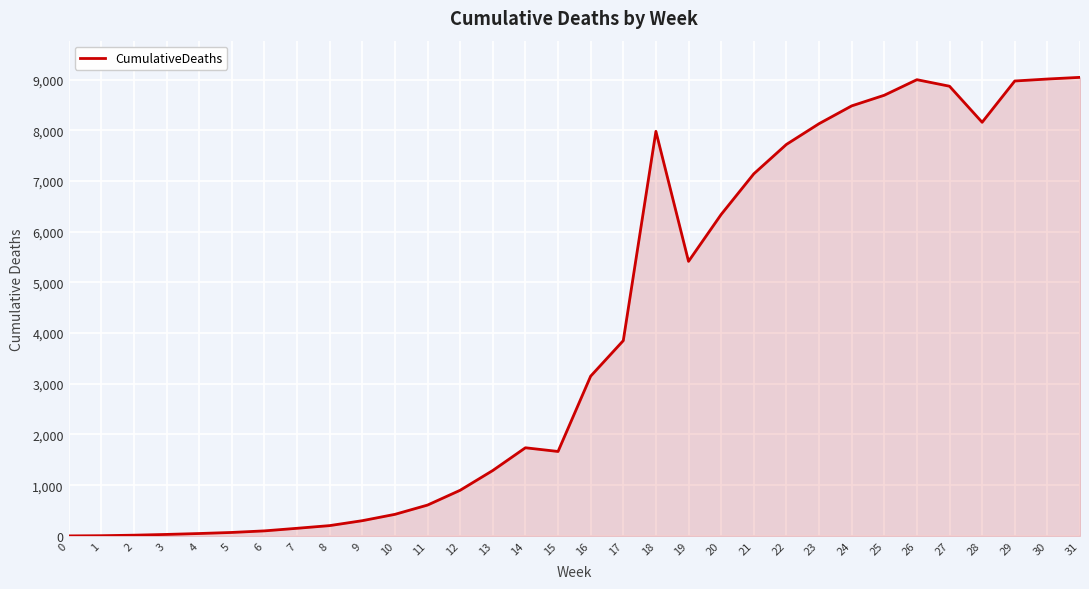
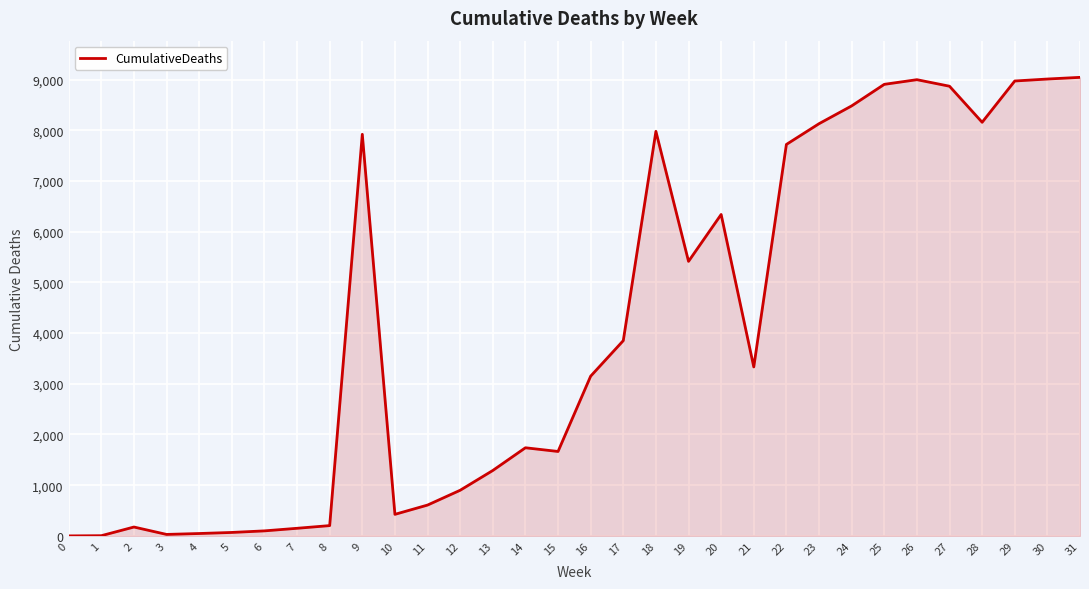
  {
    "0": "0",
    "1": "0",
-   "2": "0",
+   "2": "200",
    "3": "0",
    "4": "0",
    "5": "100",
    "6": "100",
    "7": "200",
    "8": "200",
-   "9": "300",
+   "9": "7,900",
    "10": "400",
    "11": "600",
    "12": "900",
    "13": "1,300",
    "14": "1,700",
    "15": "1,700",
    "16": "3,200",
    "17": "3,900",
    "18": "8,000",
    "19": "5,400",
    "20": "6,300",
-   "21": "7,100",
+   "21": "3,300",
    "22": "7,700",
    "23": "8,100",
    "24": "8,500",
-   "25": "8,700",
+   "25": "8,900",
    "26": "9,000",
    "27": "8,900",
    "28": "8,200",
    "29": "9,000",
    "30": "9,000",
    "31": "9,000"
  }
